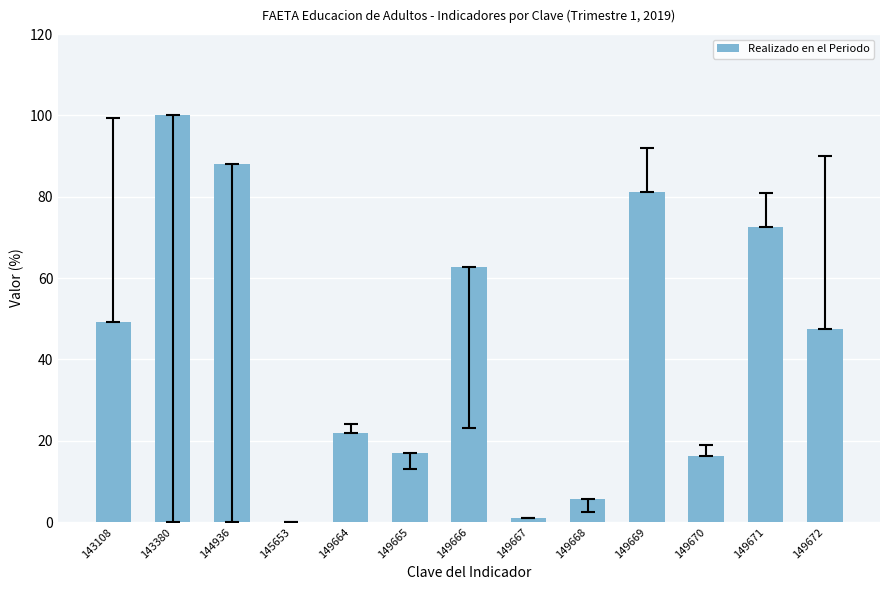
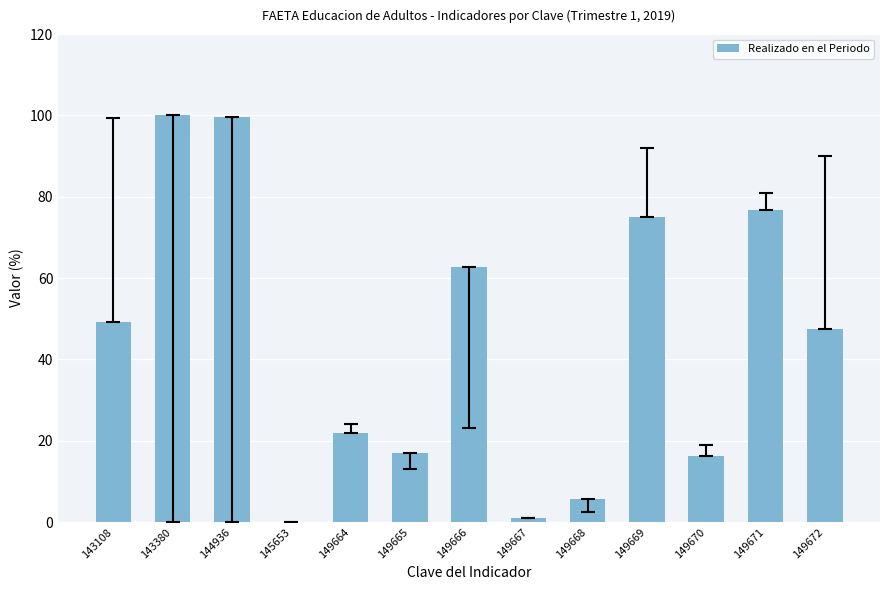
  {
    "Realizado en el Periodo": {
      "143108": 49,
      "143380": 100,
-     "144936": 88,
+     "144936": 100,
      "145653": 0,
      "149664": 22,
      "149665": 17,
      "149666": 63,
      "149667": 1,
      "149668": 6,
-     "149669": 81,
+     "149669": 75,
      "149670": 16,
-     "149671": 73,
+     "149671": 77,
      "149672": 48
    }
  }
